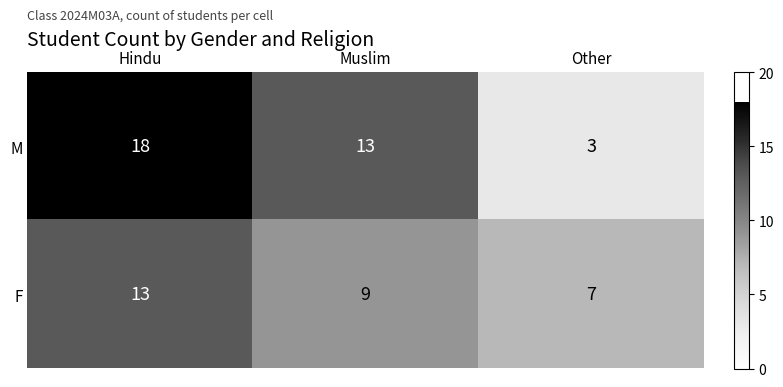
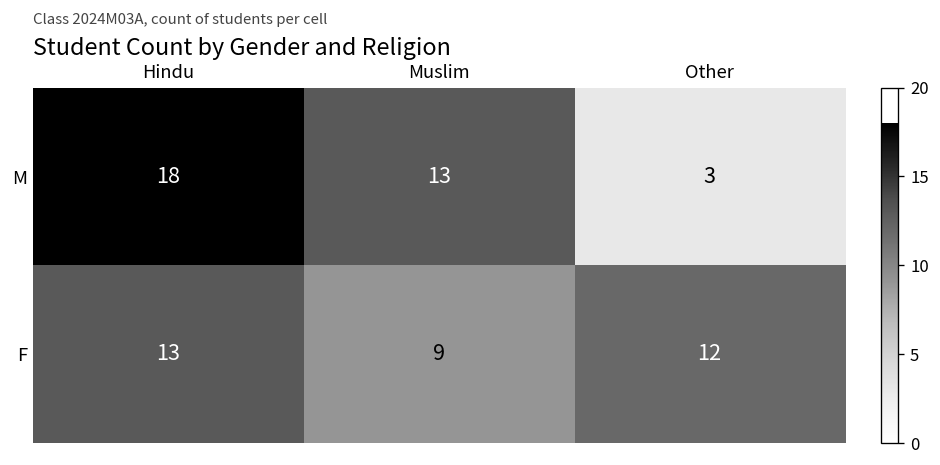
  {
    "M": {
      "Hindu": 18,
      "Muslim": 13,
      "Other": 3
    },
    "F": {
      "Hindu": 13,
      "Muslim": 9,
-     "Other": 7
+     "Other": 12
    }
  }
